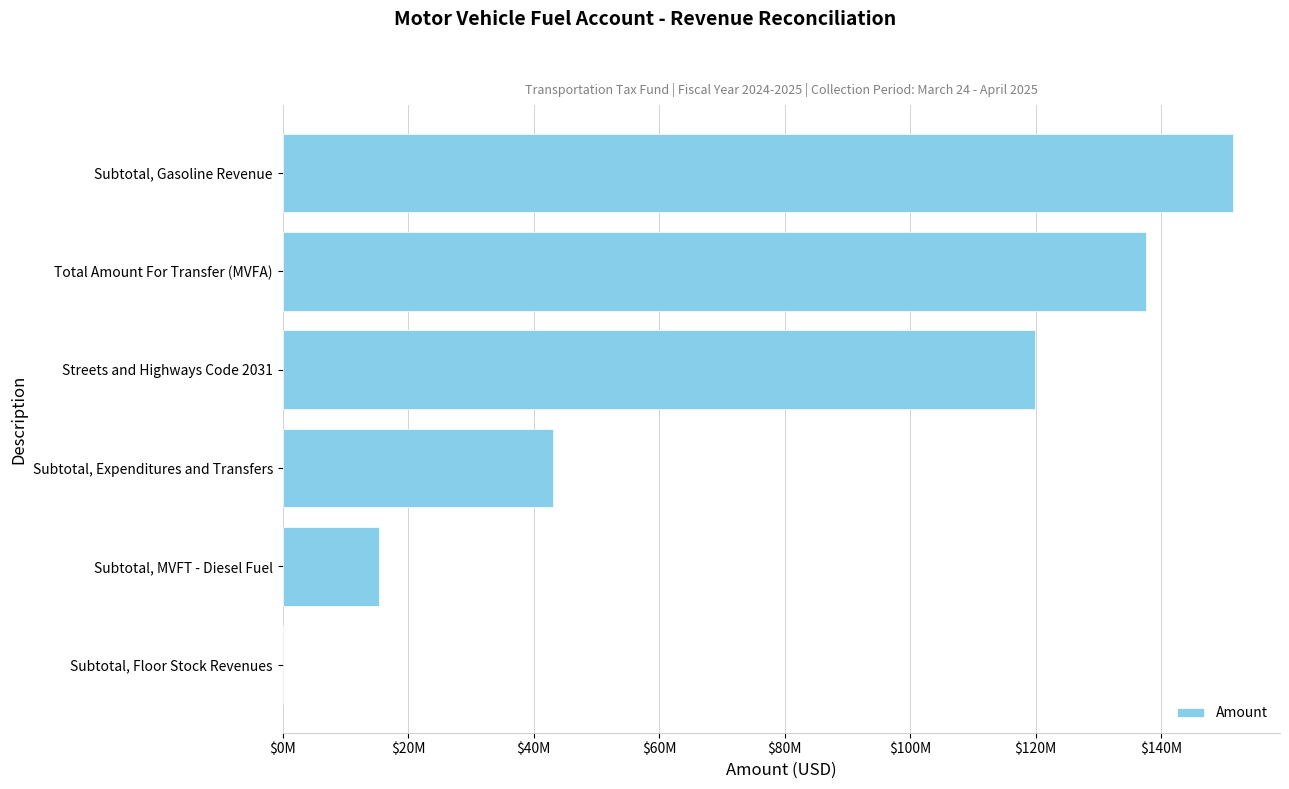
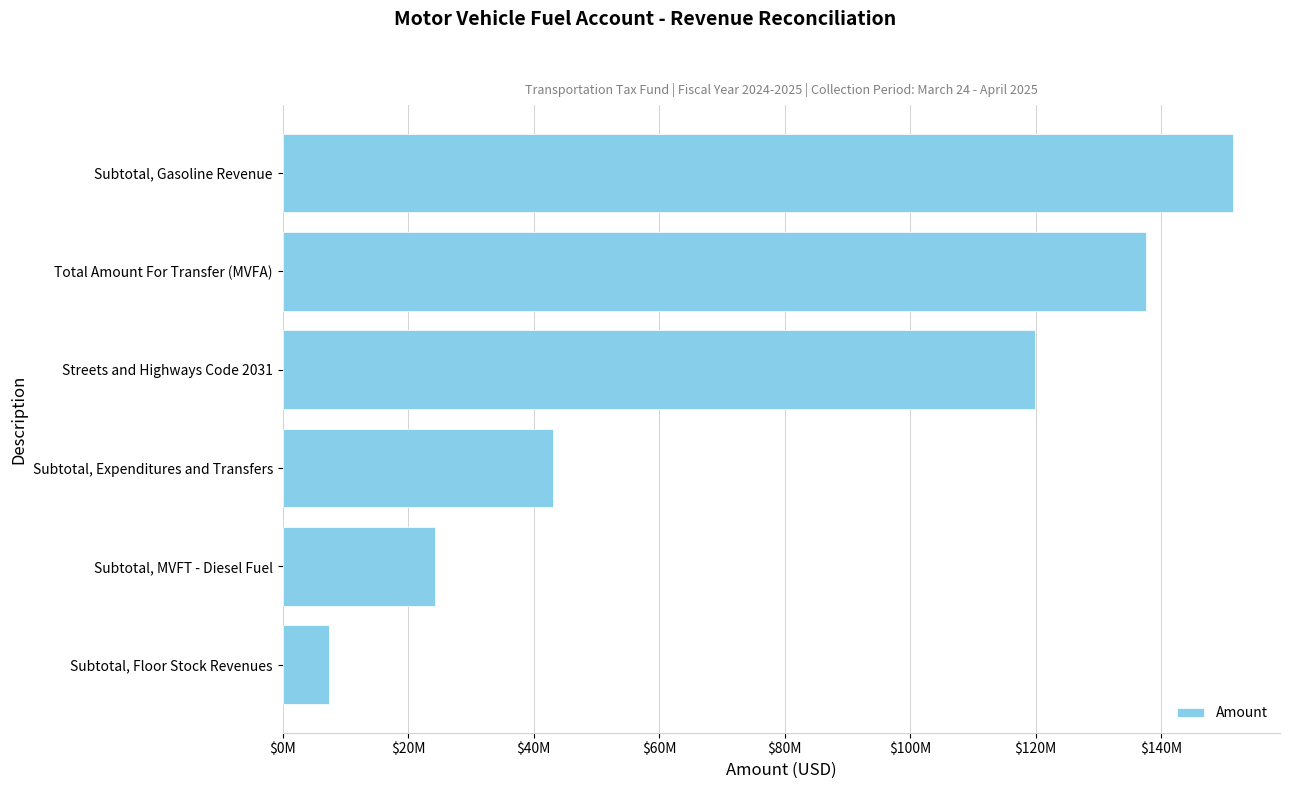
  {
    "Subtotal, Gasoline Revenue": "$151000000",
    "Total Amount For Transfer (MVFA)": "$138000000",
    "Streets and Highways Code 2031": "$120000000",
    "Subtotal, Expenditures and Transfers": "$43000000",
-   "Subtotal, MVFT - Diesel Fuel": "$15000000",
-   "Subtotal, Floor Stock Revenues": "$0"
+   "Subtotal, MVFT - Diesel Fuel": "$24000000",
+   "Subtotal, Floor Stock Revenues": "$7000000"
  }
